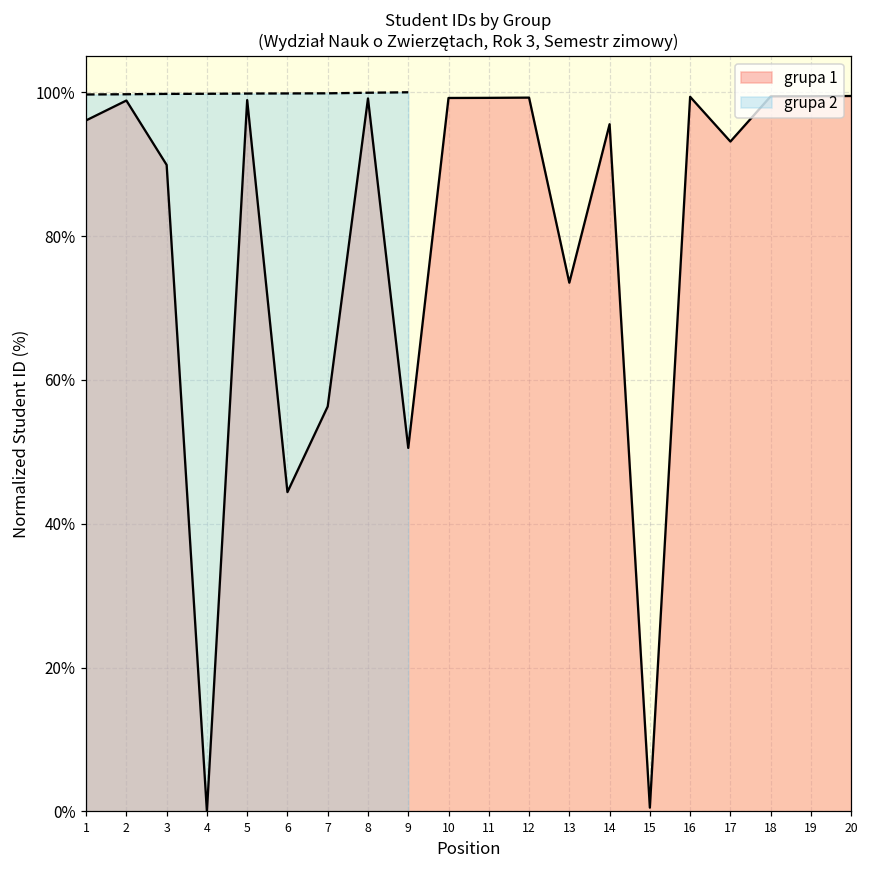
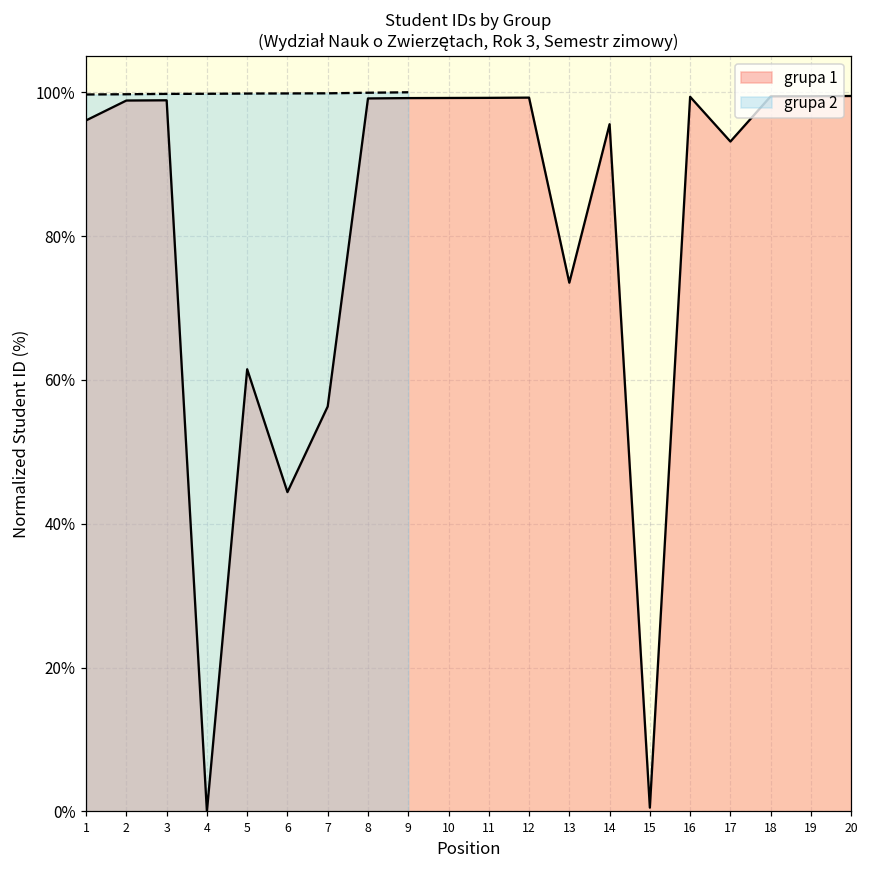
  {
    "grupa 1": {
      "1": "96%",
      "2": "99%",
-     "3": "90%",
+     "3": "99%",
      "4": "0%",
-     "5": "99%",
+     "5": "61%",
      "6": "44%",
      "7": "56%",
      "8": "99%",
-     "9": "51%",
+     "9": "99%",
      "10": "99%",
      "11": "99%",
      "12": "99%",
      "13": "74%",
      "14": "96%",
      "15": "1%",
      "16": "99%",
      "17": "93%",
      "20": "99%"
    },
    "grupa 2": {
      "1": "100%",
      "2": "100%",
      "3": "100%",
      "4": "100%",
      "5": "100%",
      "6": "100%",
      "7": "100%",
      "8": "100%",
      "9": "100%"
    }
  }
